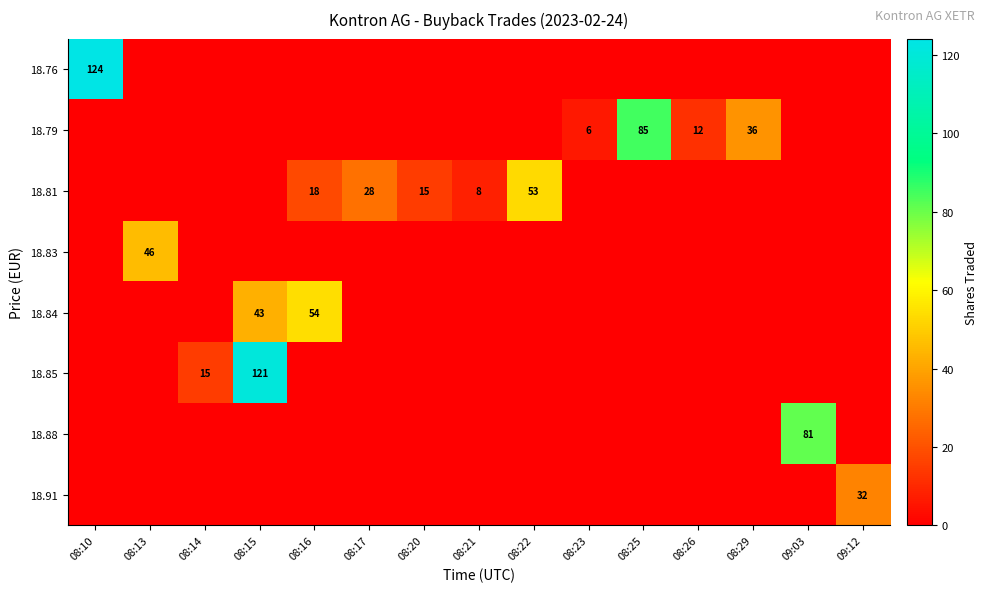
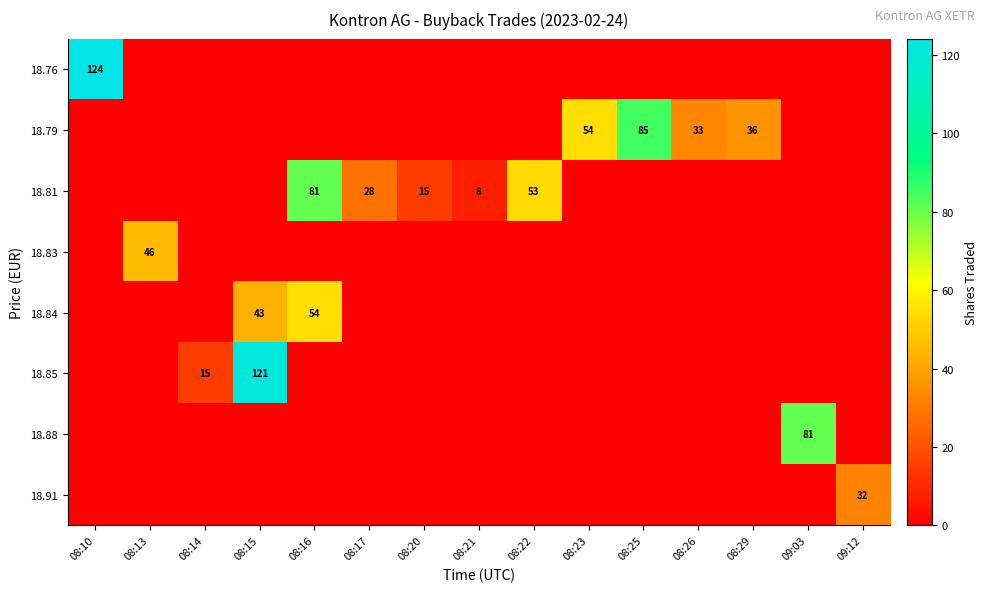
  {
    "18.76": {
      "08:10": 124
    },
    "18.79": {
-     "08:23": 6,
+     "08:23": 54,
      "08:25": 85,
-     "08:26": 12,
+     "08:26": 33,
      "08:29": 36
    },
    "18.81": {
-     "08:16": 18,
+     "08:16": 81,
      "08:17": 28,
      "08:20": 15,
      "08:21": 8,
      "08:22": 53
    },
    "18.83": {
      "08:13": 46
    },
    "18.84": {
      "08:15": 43,
      "08:16": 54
    },
    "18.85": {
      "08:14": 15,
      "08:15": 121
    },
    "18.88": {
      "09:03": 81
    },
    "18.91": {
      "09:12": 32
    }
  }
